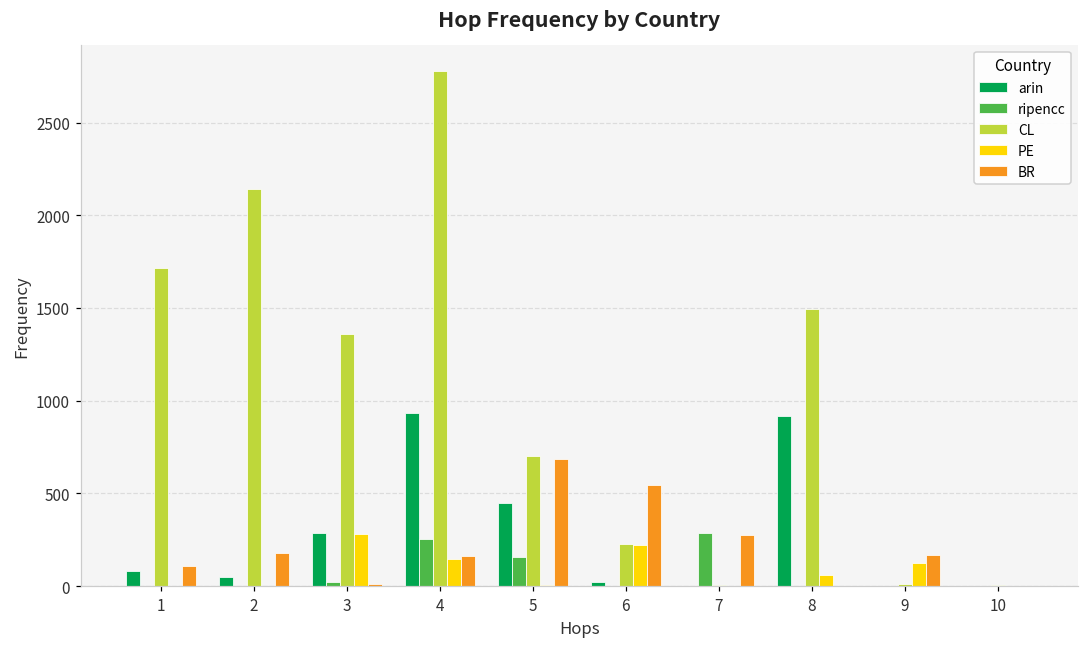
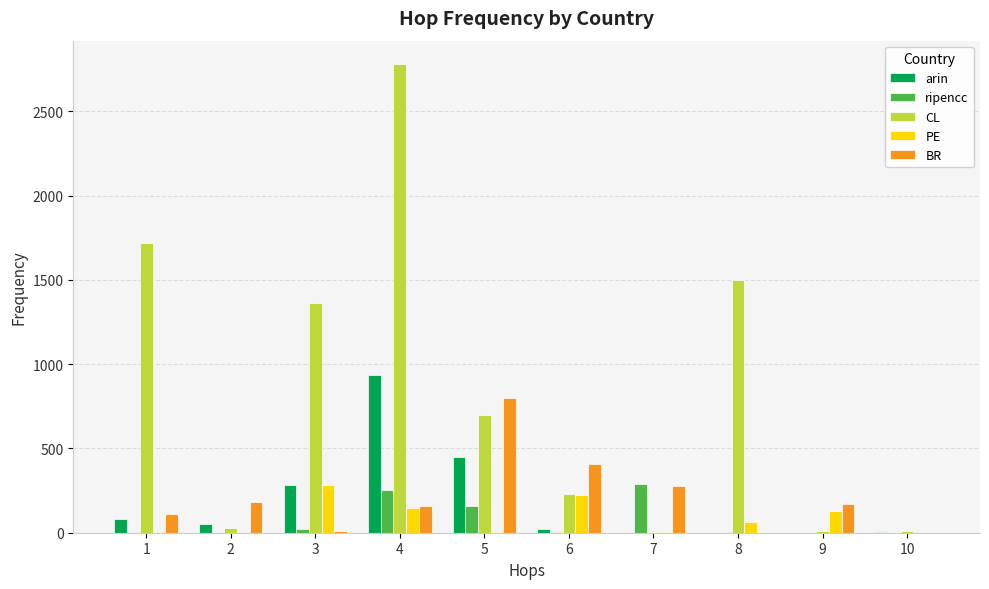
  {
    "arin": {
      "1": 80,
      "2": 50,
      "3": 290,
      "4": 940,
      "5": 450,
      "6": 20,
-     "8": 920
+     "8": 0
    },
    "ripencc": {
      "1": 0,
      "2": 0,
      "3": 20,
      "4": 250,
      "5": 160,
      "7": 290,
      "8": 0,
      "9": 0,
      "10": 0
    },
    "CL": {
      "1": 1720,
-     "2": 2140,
+     "2": 30,
      "3": 1360,
      "4": 2780,
      "5": 700,
      "6": 230,
      "8": 1500
    },
    "PE": {
      "1": 0,
      "2": 0,
      "3": 280,
      "4": 140,
      "6": 220,
      "8": 60,
      "9": 130,
      "10": 0
    },
    "BR": {
      "1": 110,
      "2": 180,
      "4": 160,
-     "5": 690,
-     "6": 540,
+     "5": 800,
+     "6": 410,
      "7": 280,
      "8": 0,
      "9": 170,
      "10": 0
    }
  }
